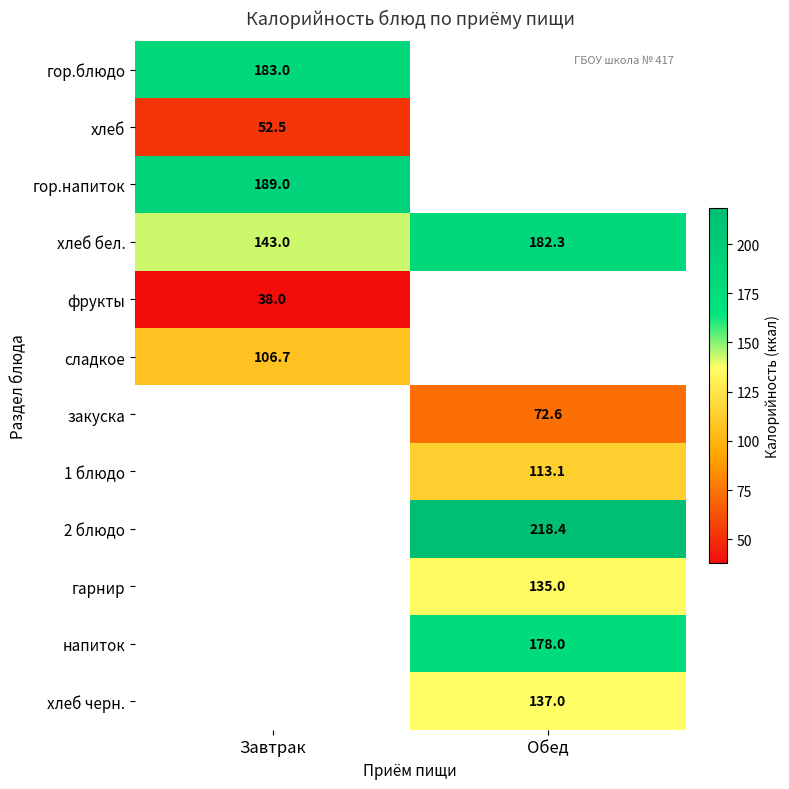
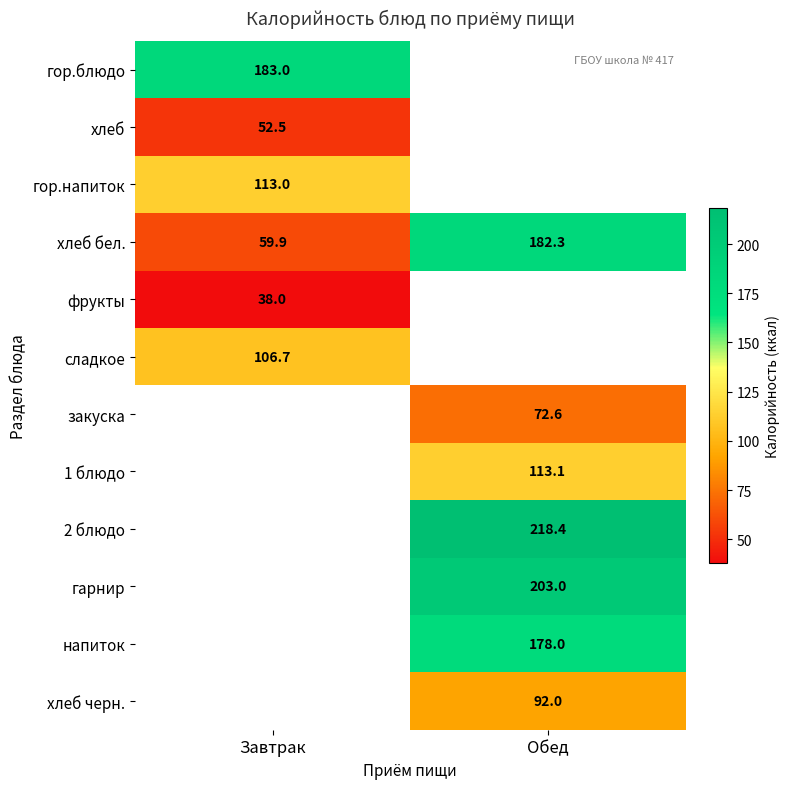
  {
    "гор.блюдо": {
      "Завтрак": 183.0
    },
    "хлеб": {
      "Завтрак": 52.5
    },
    "гор.напиток": {
-     "Завтрак": 189.0
+     "Завтрак": 113.0
    },
    "хлеб бел.": {
-     "Завтрак": 143.0,
+     "Завтрак": 59.9,
      "Обед": 182.3
    },
    "фрукты": {
      "Завтрак": 38.0
    },
    "сладкое": {
      "Завтрак": 106.7
    },
    "закуска": {
      "Обед": 72.6
    },
    "1 блюдо": {
      "Обед": 113.1
    },
    "2 блюдо": {
      "Обед": 218.4
    },
    "гарнир": {
-     "Обед": 135.0
+     "Обед": 203.0
    },
    "напиток": {
      "Обед": 178.0
    },
    "хлеб черн.": {
-     "Обед": 137.0
+     "Обед": 92.0
    }
  }
